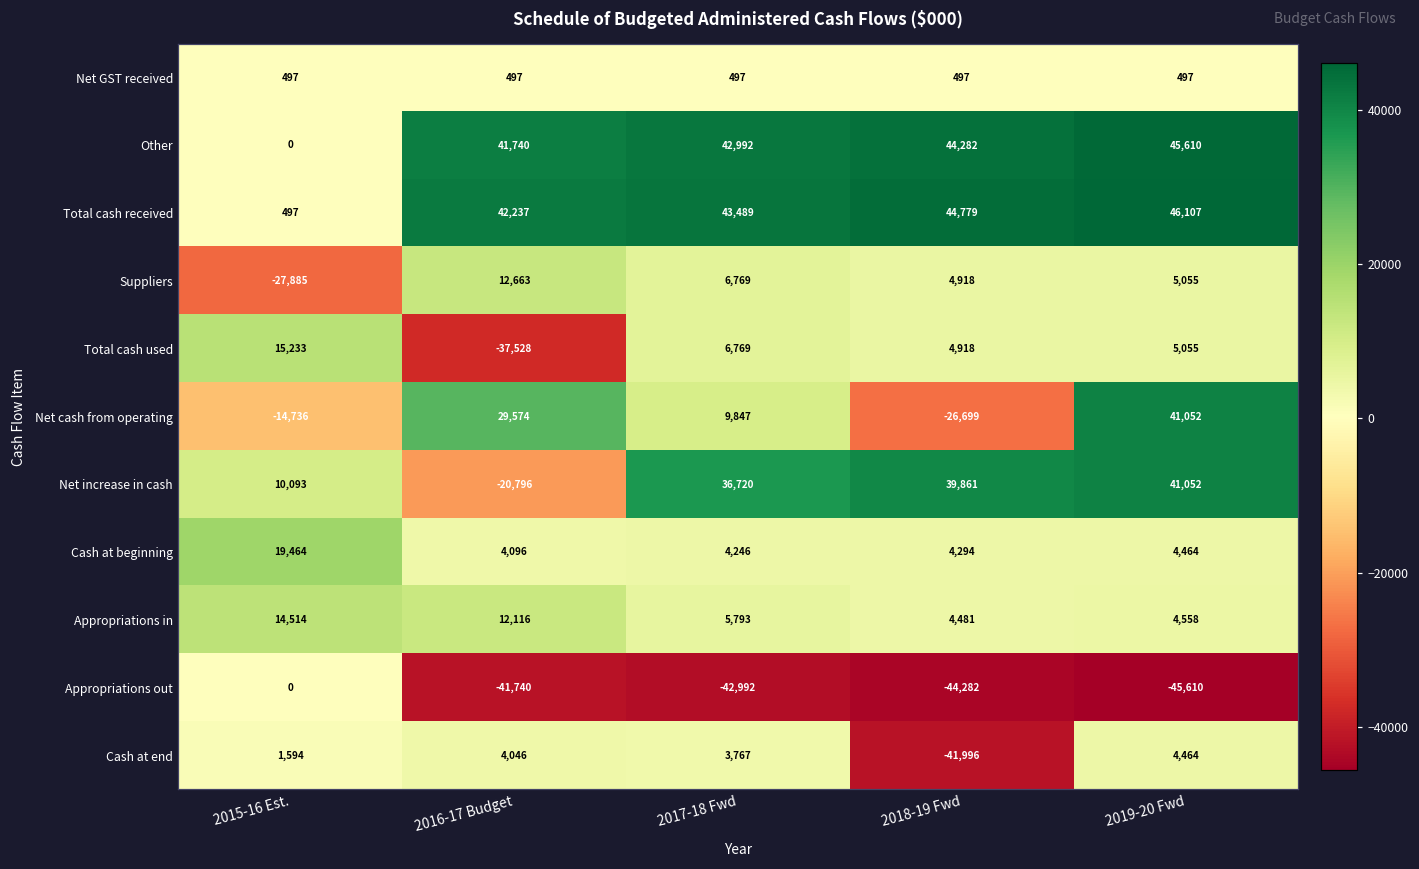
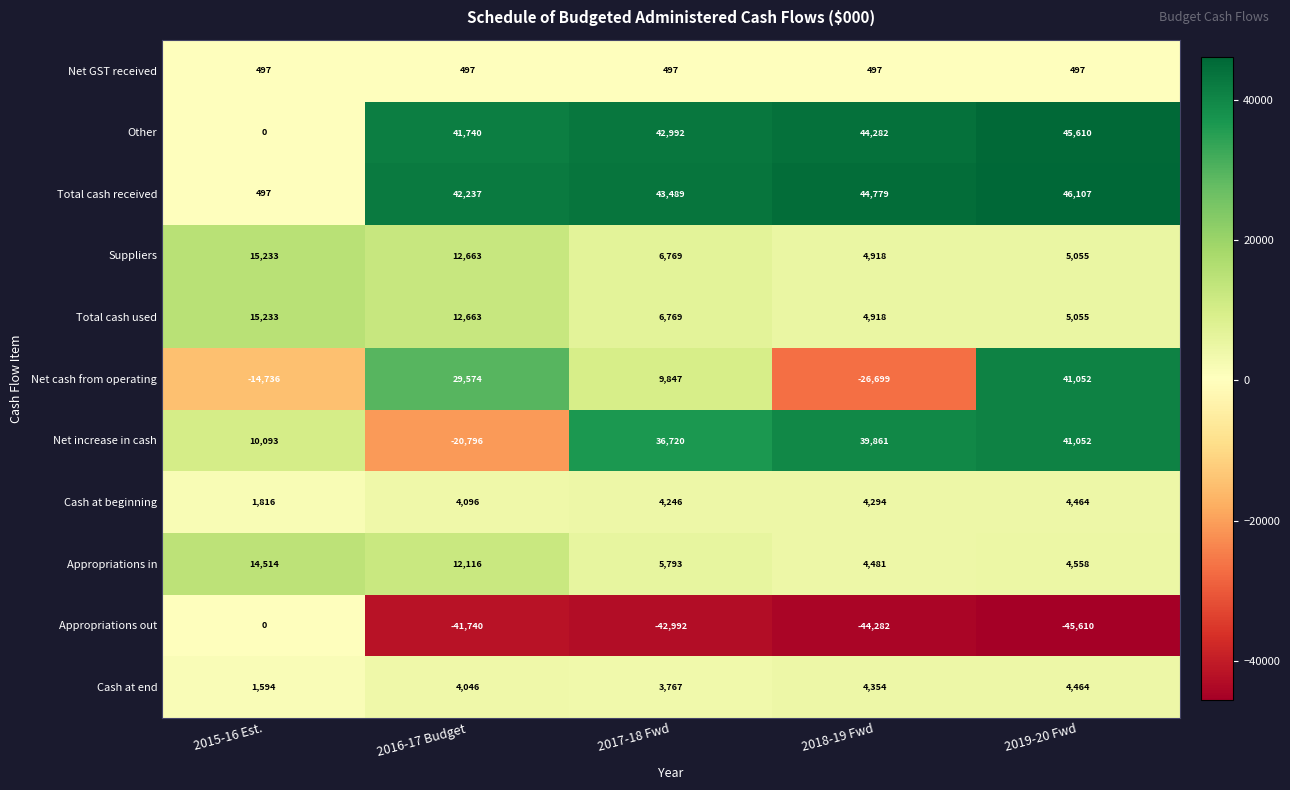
  {
    "Net GST received": {
      "2015-16 Est.": "497",
      "2016-17 Budget": "497",
      "2017-18 Fwd": "497",
      "2018-19 Fwd": "497",
      "2019-20 Fwd": "497"
    },
    "Other": {
      "2015-16 Est.": "0",
      "2016-17 Budget": "41,740",
      "2017-18 Fwd": "42,992",
      "2018-19 Fwd": "44,282",
      "2019-20 Fwd": "45,610"
    },
    "Total cash received": {
      "2015-16 Est.": "497",
      "2016-17 Budget": "42,237",
      "2017-18 Fwd": "43,489",
      "2018-19 Fwd": "44,779",
      "2019-20 Fwd": "46,107"
    },
    "Suppliers": {
-     "2015-16 Est.": "-27,885",
+     "2015-16 Est.": "15,233",
      "2016-17 Budget": "12,663",
      "2017-18 Fwd": "6,769",
      "2018-19 Fwd": "4,918",
      "2019-20 Fwd": "5,055"
    },
    "Total cash used": {
      "2015-16 Est.": "15,233",
-     "2016-17 Budget": "-37,528",
+     "2016-17 Budget": "12,663",
      "2017-18 Fwd": "6,769",
      "2018-19 Fwd": "4,918",
      "2019-20 Fwd": "5,055"
    },
    "Net cash from operating": {
      "2015-16 Est.": "-14,736",
      "2016-17 Budget": "29,574",
      "2017-18 Fwd": "9,847",
      "2018-19 Fwd": "-26,699",
      "2019-20 Fwd": "41,052"
    },
    "Net increase in cash": {
      "2015-16 Est.": "10,093",
      "2016-17 Budget": "-20,796",
      "2017-18 Fwd": "36,720",
      "2018-19 Fwd": "39,861",
      "2019-20 Fwd": "41,052"
    },
    "Cash at beginning": {
-     "2015-16 Est.": "19,464",
+     "2015-16 Est.": "1,816",
      "2016-17 Budget": "4,096",
      "2017-18 Fwd": "4,246",
      "2018-19 Fwd": "4,294",
      "2019-20 Fwd": "4,464"
    },
    "Appropriations in": {
      "2015-16 Est.": "14,514",
      "2016-17 Budget": "12,116",
      "2017-18 Fwd": "5,793",
      "2018-19 Fwd": "4,481",
      "2019-20 Fwd": "4,558"
    },
    "Appropriations out": {
      "2015-16 Est.": "0",
      "2016-17 Budget": "-41,740",
      "2017-18 Fwd": "-42,992",
      "2018-19 Fwd": "-44,282",
      "2019-20 Fwd": "-45,610"
    },
    "Cash at end": {
      "2015-16 Est.": "1,594",
      "2016-17 Budget": "4,046",
      "2017-18 Fwd": "3,767",
-     "2018-19 Fwd": "-41,996",
+     "2018-19 Fwd": "4,354",
      "2019-20 Fwd": "4,464"
    }
  }
